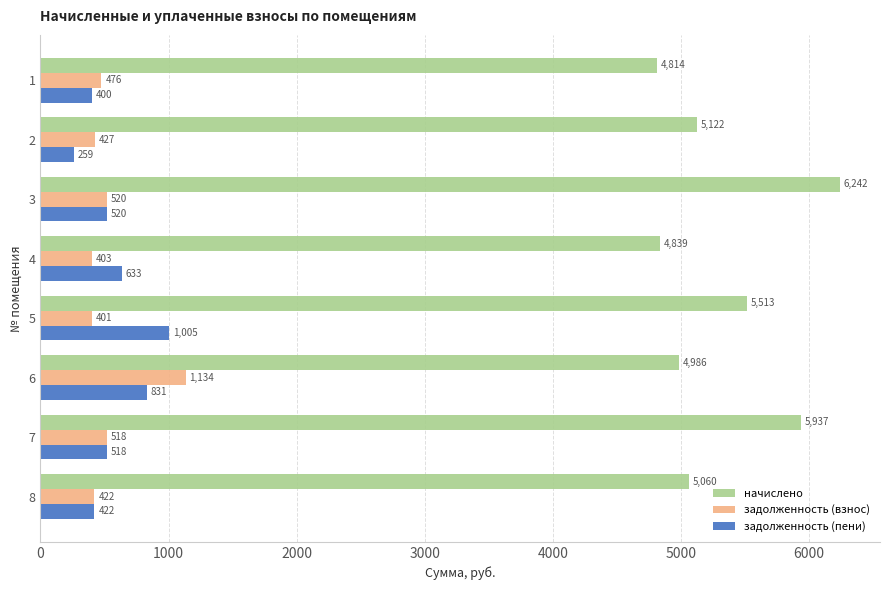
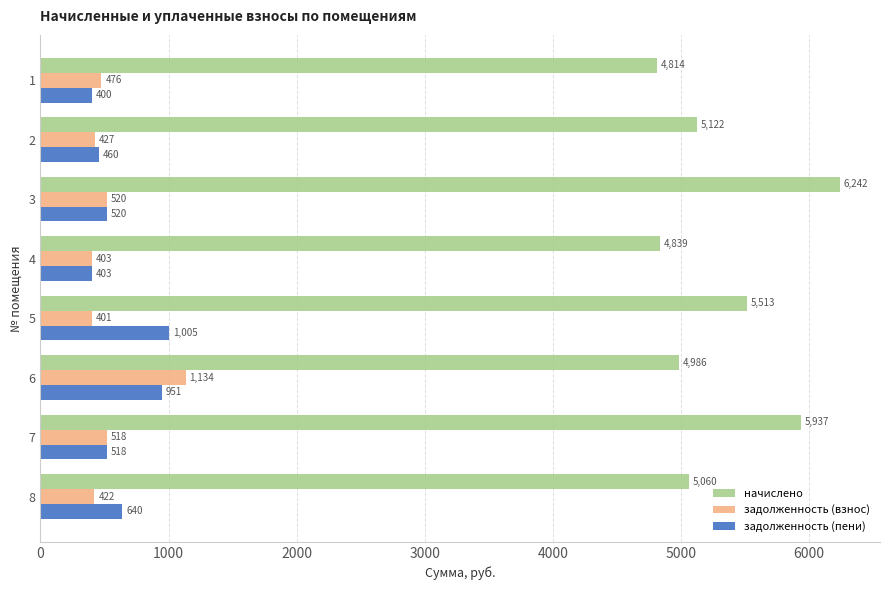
  {
    "начислено": {
      "1": "4,814",
      "2": "5,122",
      "3": "6,242",
      "4": "4,839",
      "5": "5,513",
      "6": "4,986",
      "7": "5,937",
      "8": "5,060"
    },
    "задолженность (взнос)": {
      "1": "476",
      "2": "427",
      "3": "520",
      "4": "403",
      "5": "401",
      "6": "1,134",
      "7": "518",
      "8": "422"
    },
    "задолженность (пени)": {
      "1": "400",
-     "2": "259",
+     "2": "460",
      "3": "520",
-     "4": "633",
+     "4": "403",
      "5": "1,005",
-     "6": "831",
+     "6": "951",
      "7": "518",
-     "8": "422"
+     "8": "640"
    }
  }
